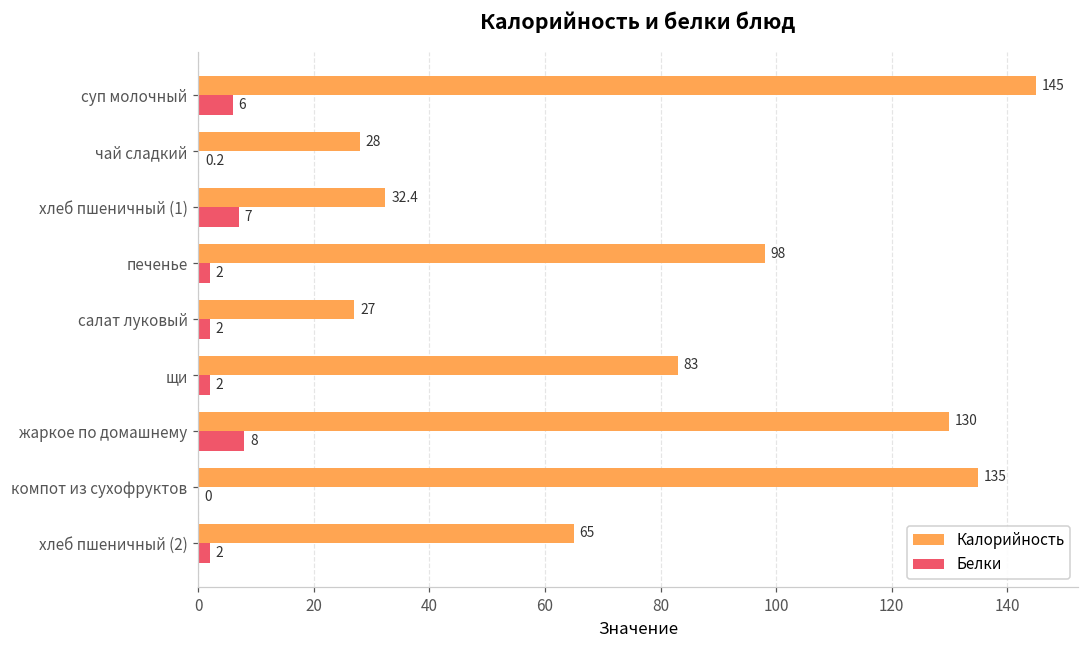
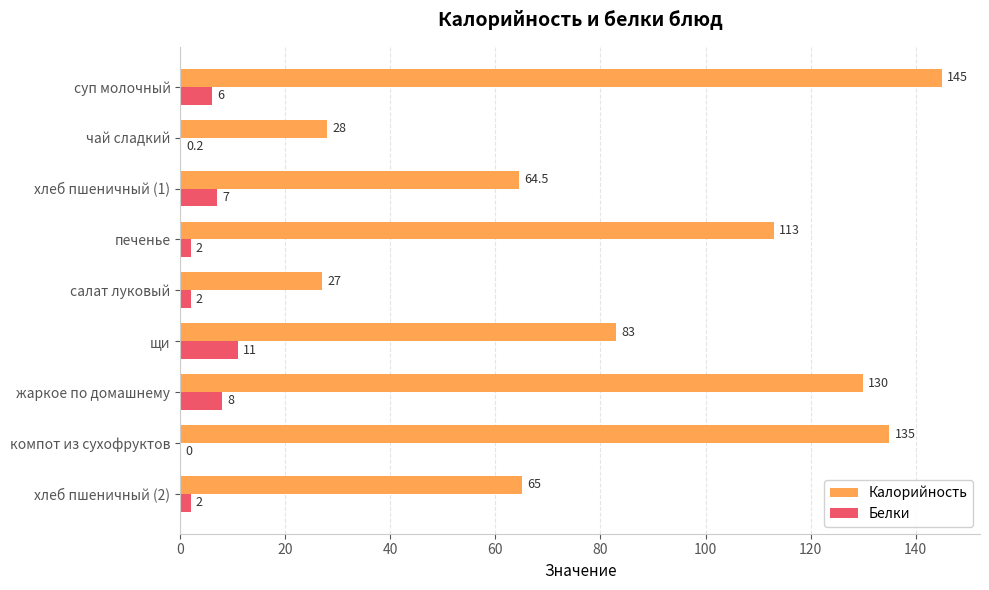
  {
    "Калорийность": {
      "суп молочный": 145,
      "чай сладкий": 28,
-     "хлеб пшеничный (1)": 32.4,
-     "печенье": 98,
+     "хлеб пшеничный (1)": 64.5,
+     "печенье": 113,
      "салат луковый": 27,
      "щи": 83,
      "жаркое по домашнему": 130,
      "компот из сухофруктов": 135,
      "хлеб пшеничный (2)": 65
    },
    "Белки": {
      "суп молочный": 6,
      "чай сладкий": 0.2,
      "хлеб пшеничный (1)": 7,
      "печенье": 2,
      "салат луковый": 2,
-     "щи": 2,
+     "щи": 11,
      "жаркое по домашнему": 8,
      "компот из сухофруктов": 0,
      "хлеб пшеничный (2)": 2
    }
  }
